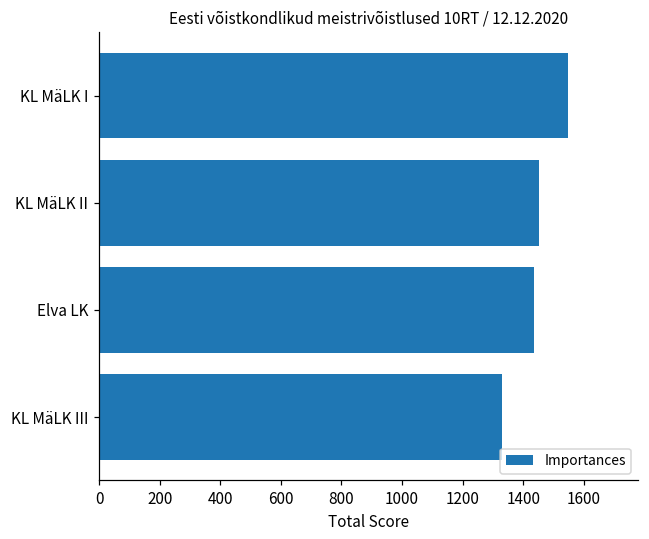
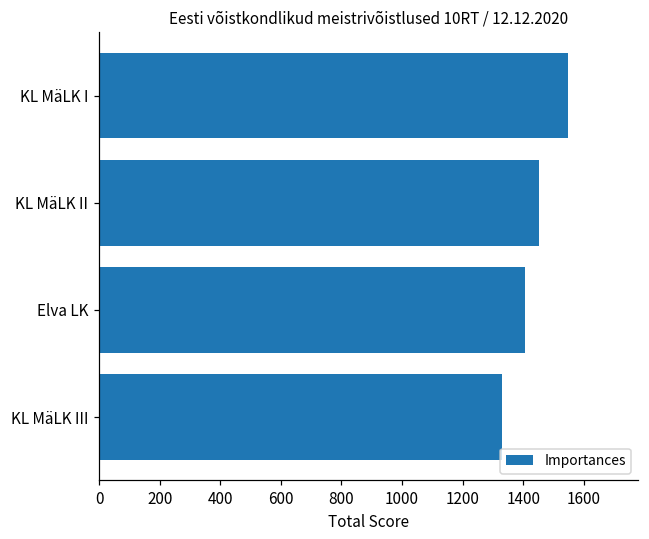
  {
    "KL MäLK I": 1550,
    "KL MäLK II": 1450,
-   "Elva LK": 1440,
+   "Elva LK": 1410,
    "KL MäLK III": 1330
  }
